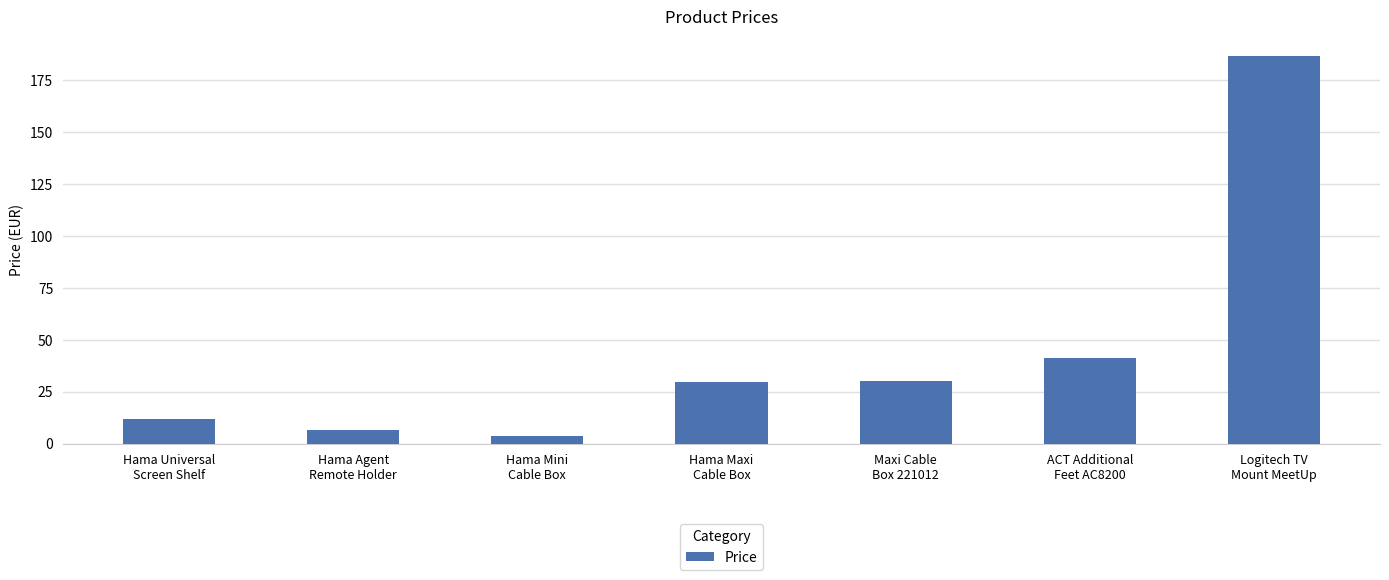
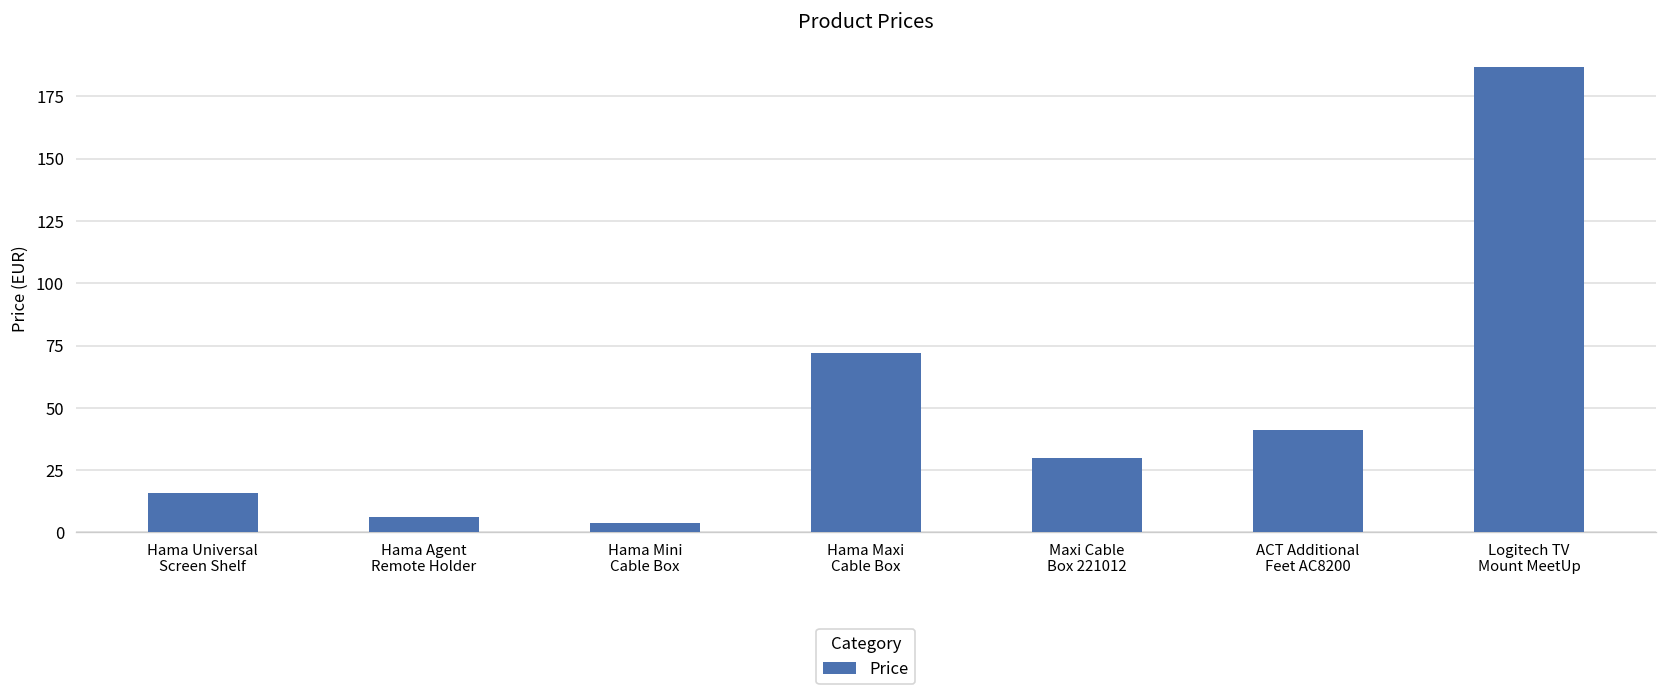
  {
-   "Hama Universal Screen Shelf": 12,
+   "Hama Universal Screen Shelf": 16,
    "Hama Agent Remote Holder": 6,
    "Hama Mini Cable Box": 4,
-   "Hama Maxi Cable Box": 30,
+   "Hama Maxi Cable Box": 72,
    "Maxi Cable Box 221012": 30,
    "ACT Additional Feet AC8200": 41,
    "Logitech TV Mount MeetUp": 187
  }
